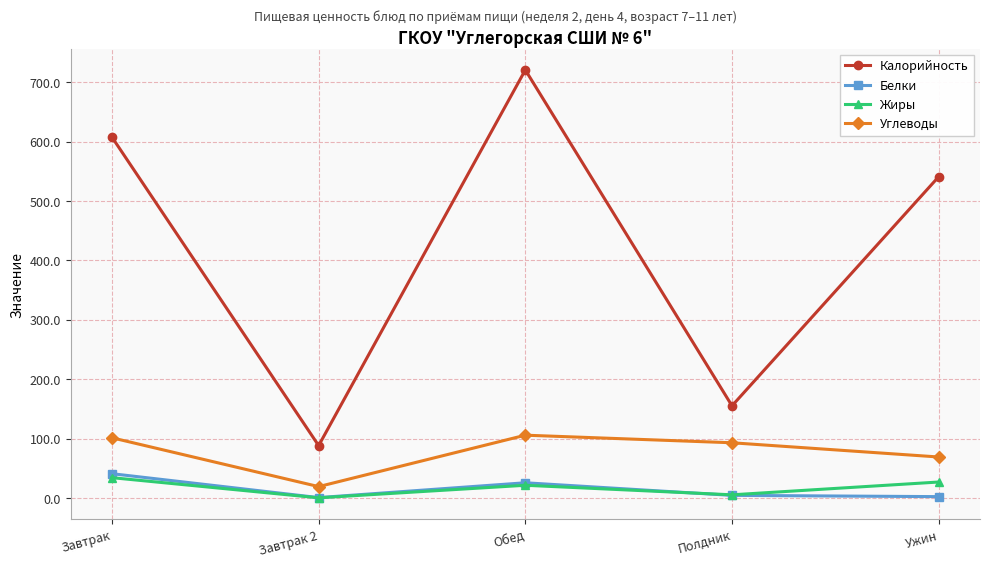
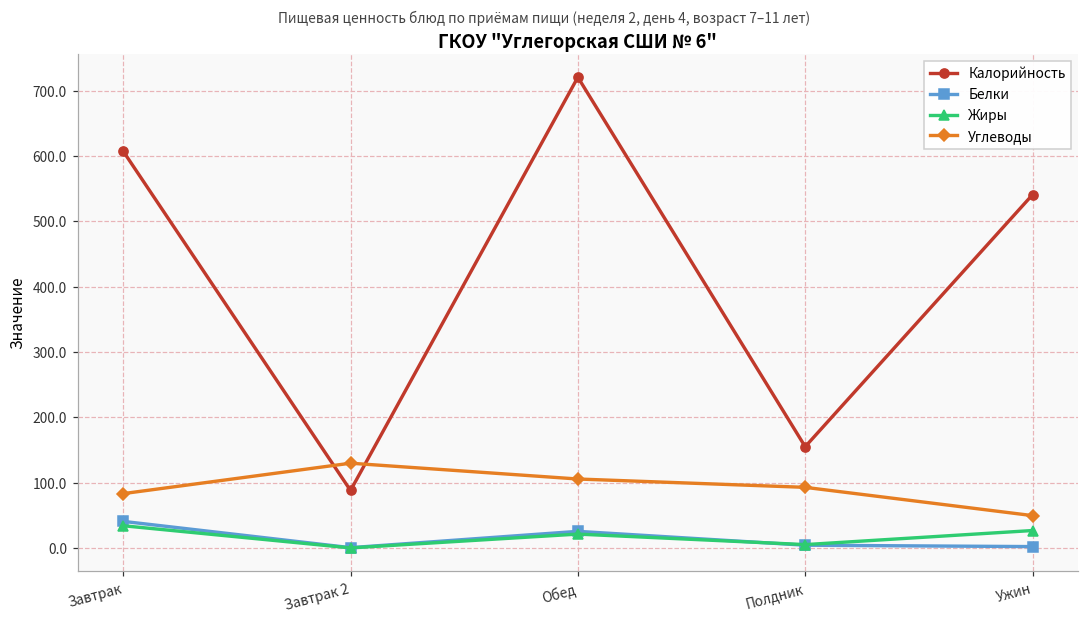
  {
    "Калорийность": {
      "Завтрак": 610,
      "Завтрак 2": 90,
      "Обед": 720,
      "Полдник": 160,
      "Ужин": 540
    },
    "Белки": {
      "Завтрак": 40,
      "Ужин": 0
    },
    "Жиры": {
      "Завтрак": 30,
      "Ужин": 30
    },
    "Углеводы": {
-     "Завтрак": 100,
-     "Завтрак 2": 20,
+     "Завтрак": 80,
+     "Завтрак 2": 130,
      "Обед": 110,
      "Полдник": 90,
-     "Ужин": 70
+     "Ужин": 50
    }
  }
